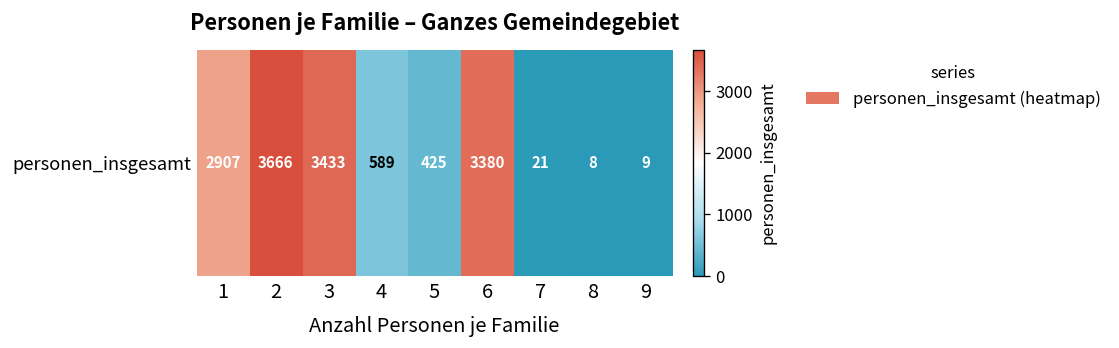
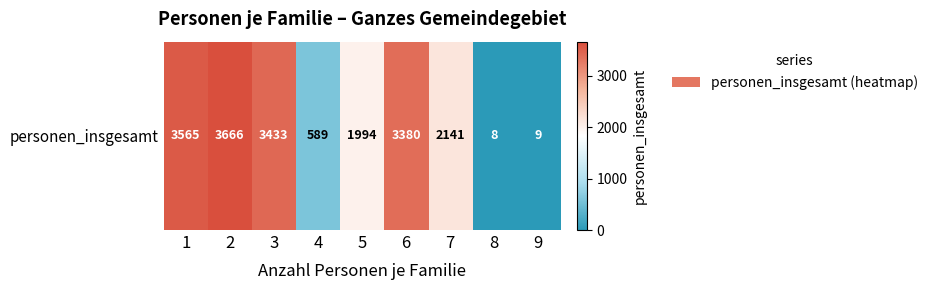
  {
    "personen_insgesamt": {
-     "1": 2907,
+     "1": 3565,
      "2": 3666,
      "3": 3433,
      "4": 589,
-     "5": 425,
+     "5": 1994,
      "6": 3380,
-     "7": 21,
+     "7": 2141,
      "8": 8,
      "9": 9
    }
  }
